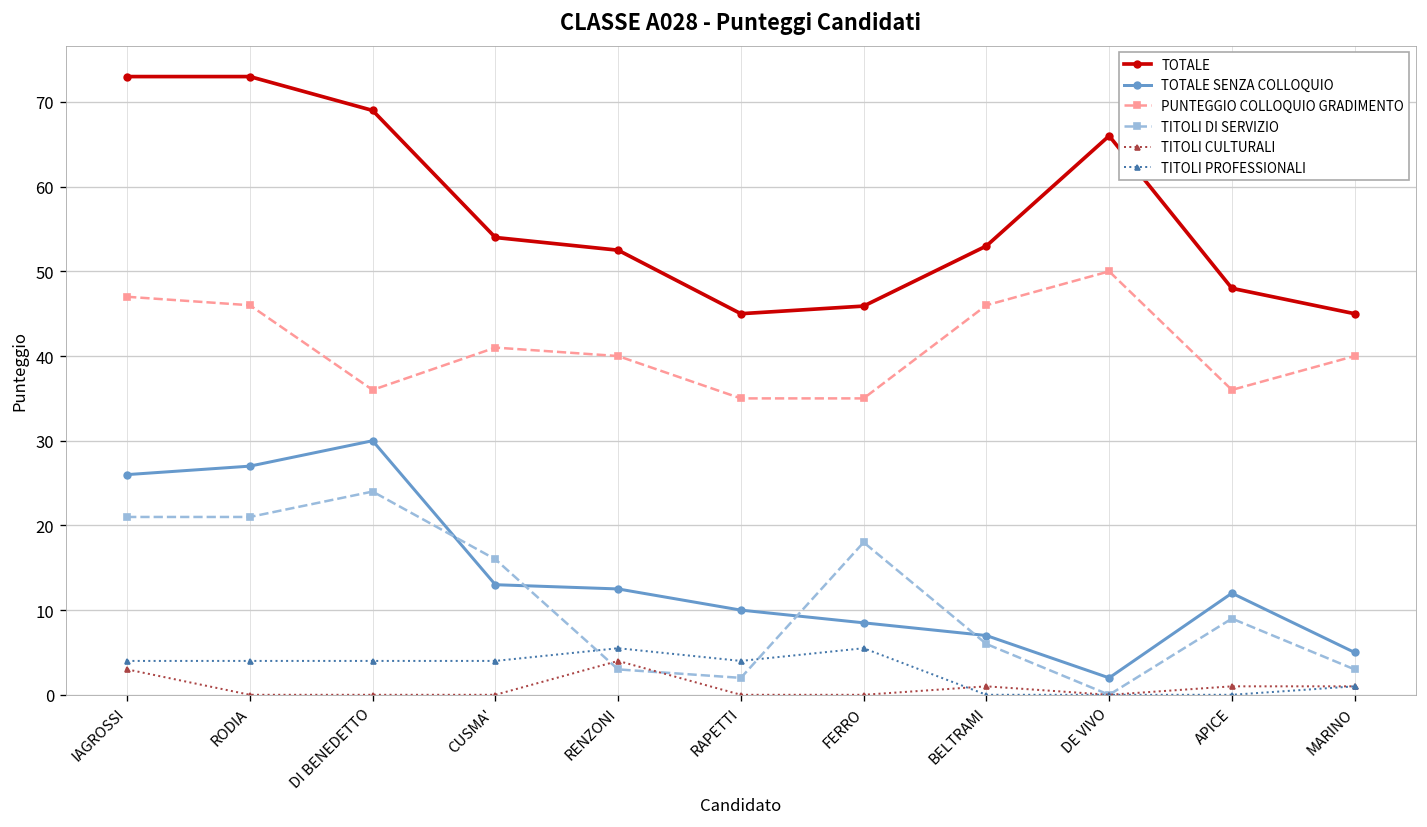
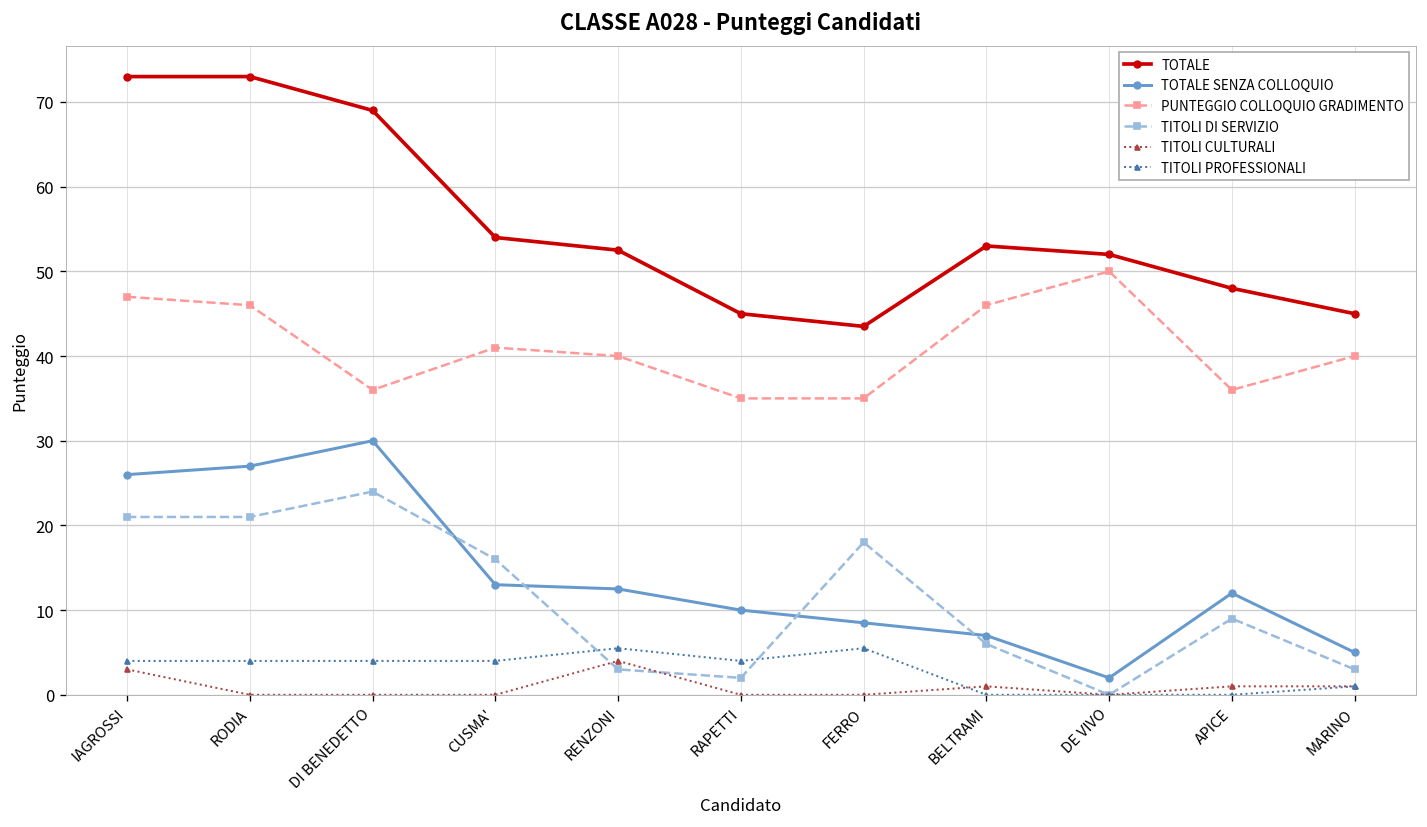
  {
    "TOTALE": {
      "IAGROSSI": 73,
      "RODIA": 73,
      "DI BENEDETTO": 69,
      "CUSMA'": 54,
      "RENZONI": 53,
      "RAPETTI": 45,
-     "FERRO": 46,
+     "FERRO": 44,
      "BELTRAMI": 53,
-     "DE VIVO": 66,
+     "DE VIVO": 52,
      "APICE": 48,
      "MARINO": 45
    },
    "PUNTEGGIO COLLOQUIO GRADIMENTO": {
      "IAGROSSI": 47,
      "RODIA": 46,
      "DI BENEDETTO": 36,
      "CUSMA'": 41,
      "RENZONI": 40,
      "RAPETTI": 35,
      "FERRO": 35,
      "BELTRAMI": 46,
      "DE VIVO": 50,
      "APICE": 36,
      "MARINO": 40
    },
    "TITOLI DI SERVIZIO": {
      "IAGROSSI": 21,
      "RODIA": 21,
      "DI BENEDETTO": 24,
      "CUSMA'": 16,
      "RENZONI": 3,
      "RAPETTI": 2,
      "FERRO": 18,
      "BELTRAMI": 6,
      "APICE": 9,
      "MARINO": 3
    },
    "TITOLI CULTURALI": {
      "IAGROSSI": 3,
      "RODIA": 0,
      "DI BENEDETTO": 0,
      "CUSMA'": 0,
      "RENZONI": 4,
      "RAPETTI": 0,
      "FERRO": 0,
      "BELTRAMI": 1,
      "APICE": 1
    }
  }
